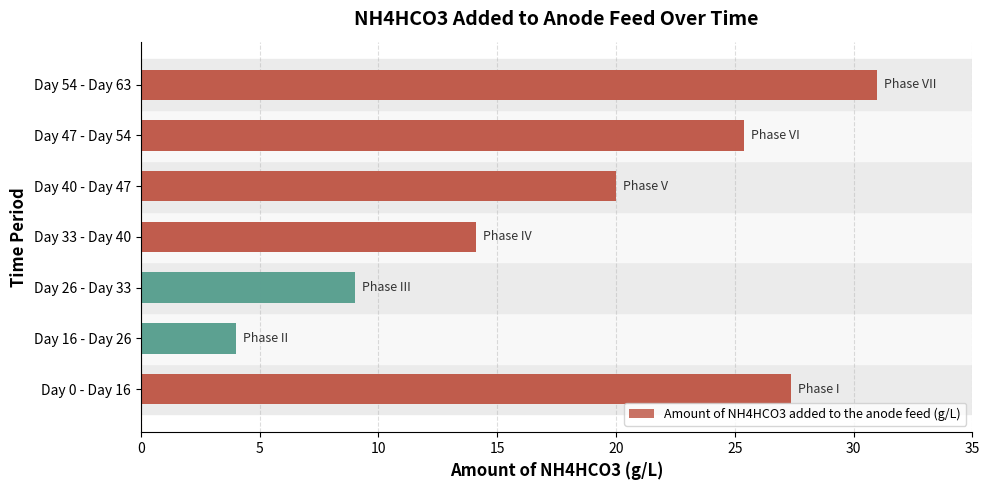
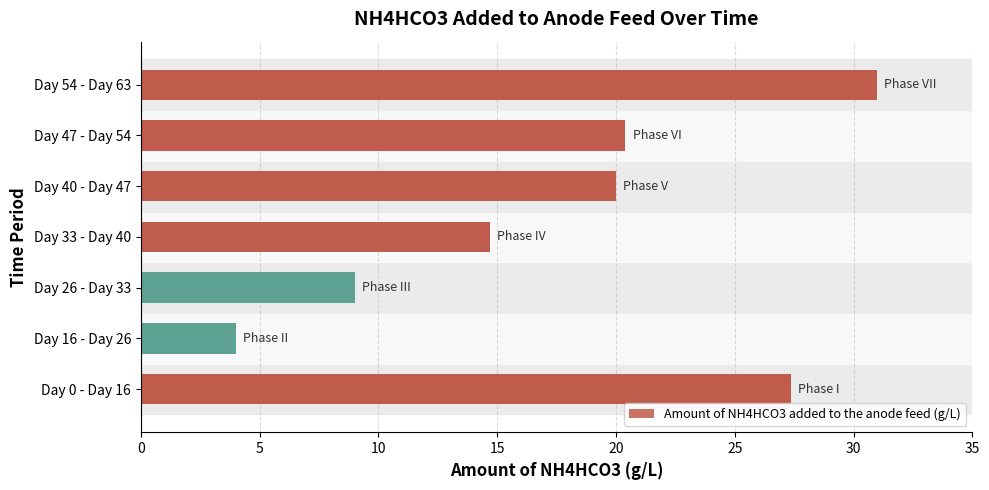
  {
    "Day 54 - Day 63": 31.0,
-   "Day 47 - Day 54": 25.4,
+   "Day 47 - Day 54": 20.4,
    "Day 40 - Day 47": 20.0,
-   "Day 33 - Day 40": 14.1,
+   "Day 33 - Day 40": 14.7,
    "Day 26 - Day 33": 9.0,
    "Day 16 - Day 26": 4.0,
    "Day 0 - Day 16": 27.4
  }
